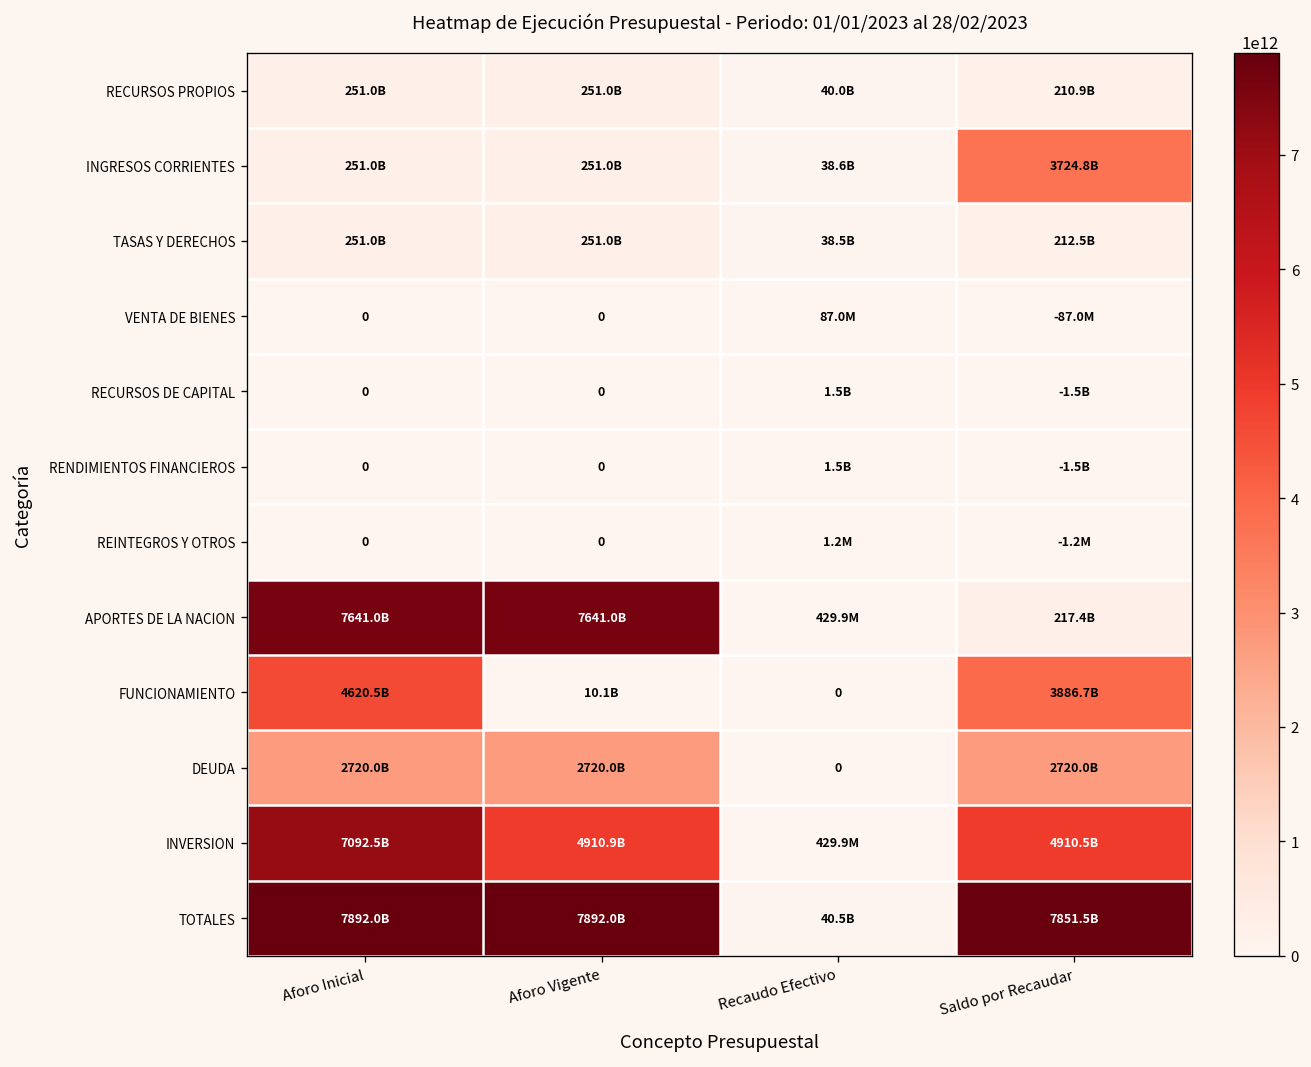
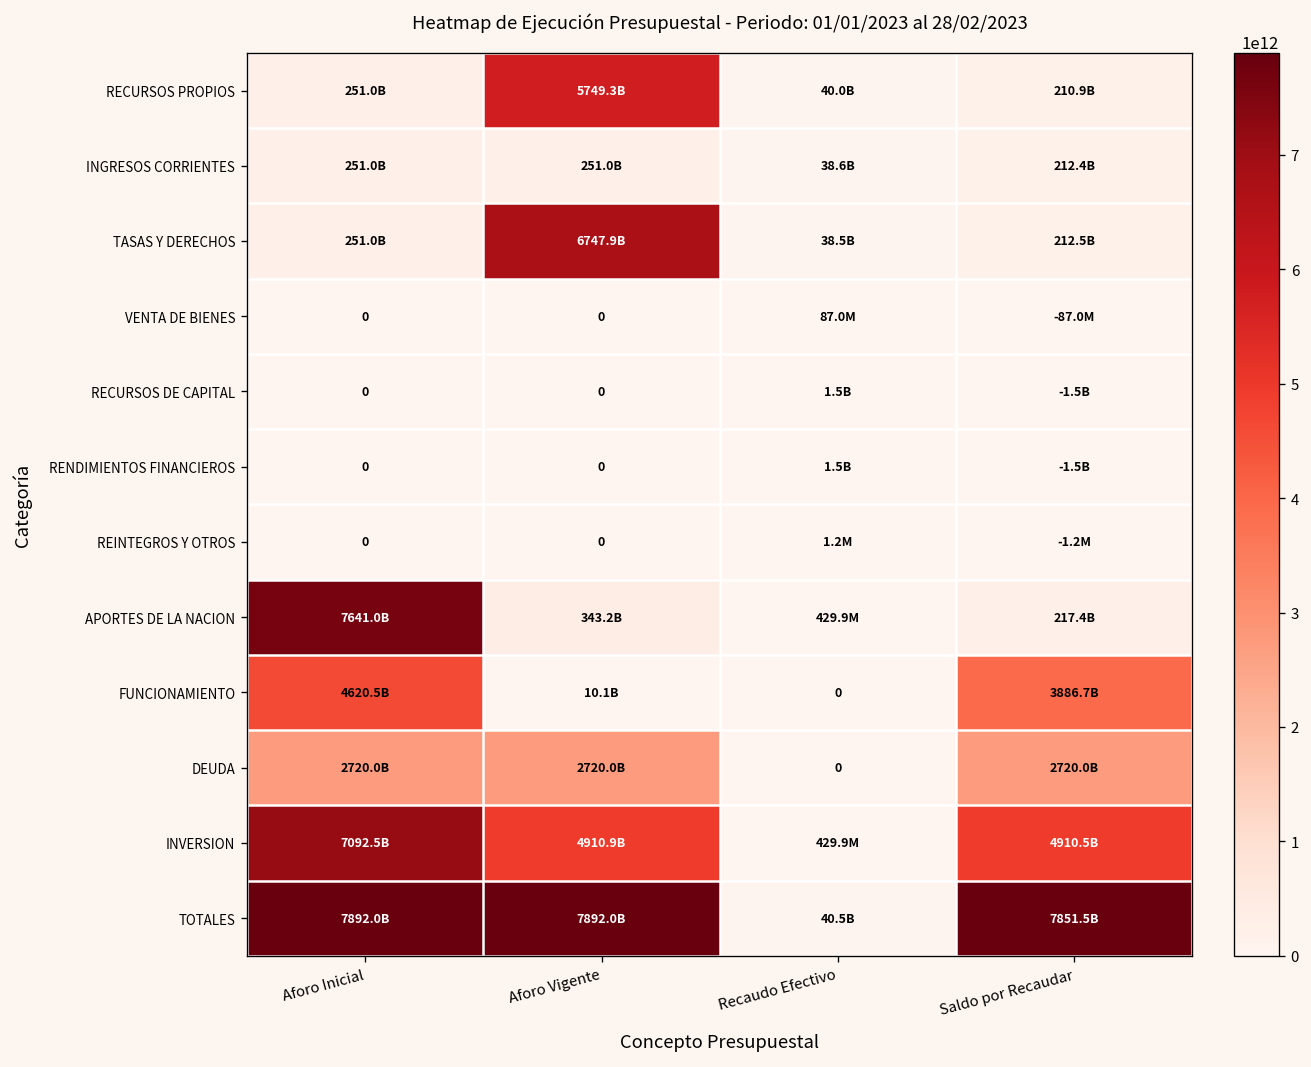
  {
    "RECURSOS PROPIOS": {
      "Aforo Inicial": "251.0B",
-     "Aforo Vigente": "251.0B",
+     "Aforo Vigente": "5749.3B",
      "Recaudo Efectivo": "40.0B",
      "Saldo por Recaudar": "210.9B"
    },
    "INGRESOS CORRIENTES": {
      "Aforo Inicial": "251.0B",
      "Aforo Vigente": "251.0B",
      "Recaudo Efectivo": "38.6B",
-     "Saldo por Recaudar": "3724.8B"
+     "Saldo por Recaudar": "212.4B"
    },
    "TASAS Y DERECHOS": {
      "Aforo Inicial": "251.0B",
-     "Aforo Vigente": "251.0B",
+     "Aforo Vigente": "6747.9B",
      "Recaudo Efectivo": "38.5B",
      "Saldo por Recaudar": "212.5B"
    },
    "VENTA DE BIENES": {
      "Aforo Inicial": "0",
      "Aforo Vigente": "0",
      "Recaudo Efectivo": "87.0M",
      "Saldo por Recaudar": "-87.0M"
    },
    "RECURSOS DE CAPITAL": {
      "Aforo Inicial": "0",
      "Aforo Vigente": "0",
      "Recaudo Efectivo": "1.5B",
      "Saldo por Recaudar": "-1.5B"
    },
    "RENDIMIENTOS FINANCIEROS": {
      "Aforo Inicial": "0",
      "Aforo Vigente": "0",
      "Recaudo Efectivo": "1.5B",
      "Saldo por Recaudar": "-1.5B"
    },
    "REINTEGROS Y OTROS": {
      "Aforo Inicial": "0",
      "Aforo Vigente": "0",
      "Recaudo Efectivo": "1.2M",
      "Saldo por Recaudar": "-1.2M"
    },
    "APORTES DE LA NACION": {
      "Aforo Inicial": "7641.0B",
-     "Aforo Vigente": "7641.0B",
+     "Aforo Vigente": "343.2B",
      "Recaudo Efectivo": "429.9M",
      "Saldo por Recaudar": "217.4B"
    },
    "FUNCIONAMIENTO": {
      "Aforo Inicial": "4620.5B",
      "Aforo Vigente": "10.1B",
      "Recaudo Efectivo": "0",
      "Saldo por Recaudar": "3886.7B"
    },
    "DEUDA": {
      "Aforo Inicial": "2720.0B",
      "Aforo Vigente": "2720.0B",
      "Recaudo Efectivo": "0",
      "Saldo por Recaudar": "2720.0B"
    },
    "INVERSION": {
      "Aforo Inicial": "7092.5B",
      "Aforo Vigente": "4910.9B",
      "Recaudo Efectivo": "429.9M",
      "Saldo por Recaudar": "4910.5B"
    },
    "TOTALES": {
      "Aforo Inicial": "7892.0B",
      "Aforo Vigente": "7892.0B",
      "Recaudo Efectivo": "40.5B",
      "Saldo por Recaudar": "7851.5B"
    }
  }
